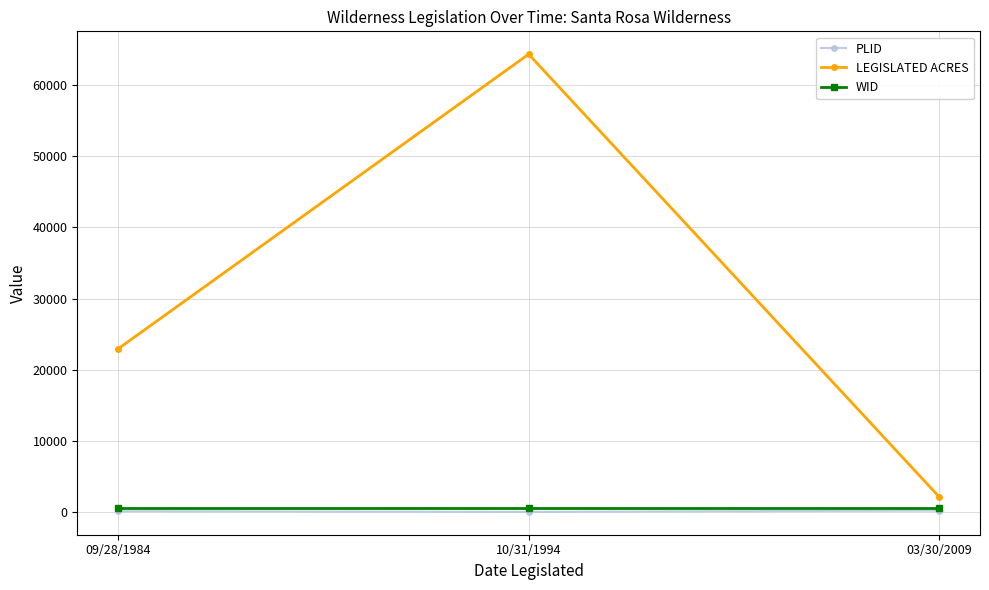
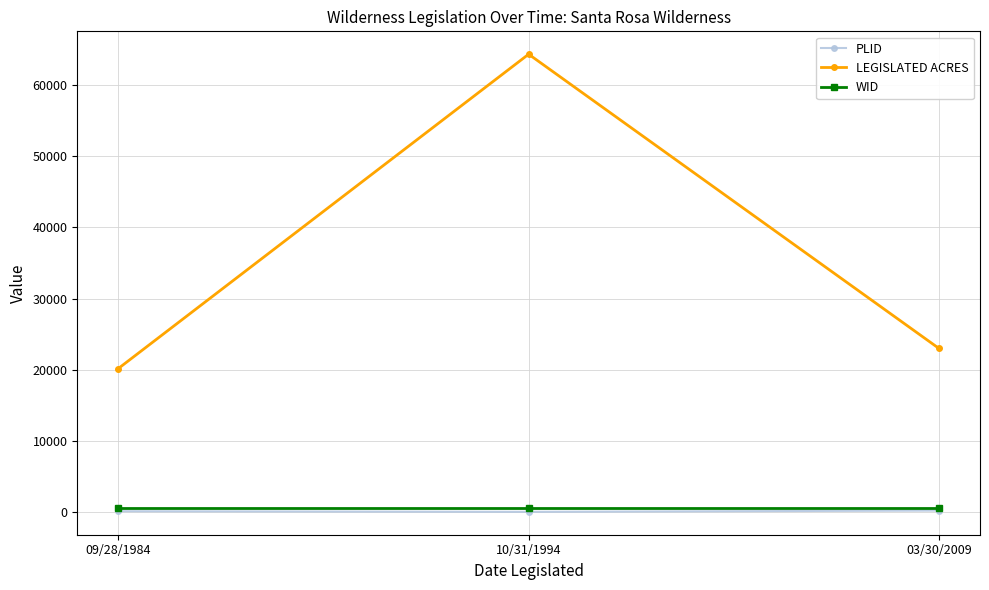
  {
    "PLID": {
      "09/28/1984": 0,
      "10/31/1994": 0
    },
    "LEGISLATED ACRES": {
-     "09/28/1984": 23000,
+     "09/28/1984": 20000,
      "10/31/1994": 64000,
-     "03/30/2009": 2000
+     "03/30/2009": 23000
    },
    "WID": {
      "09/28/1984": 1000,
      "10/31/1994": 1000
    }
  }
